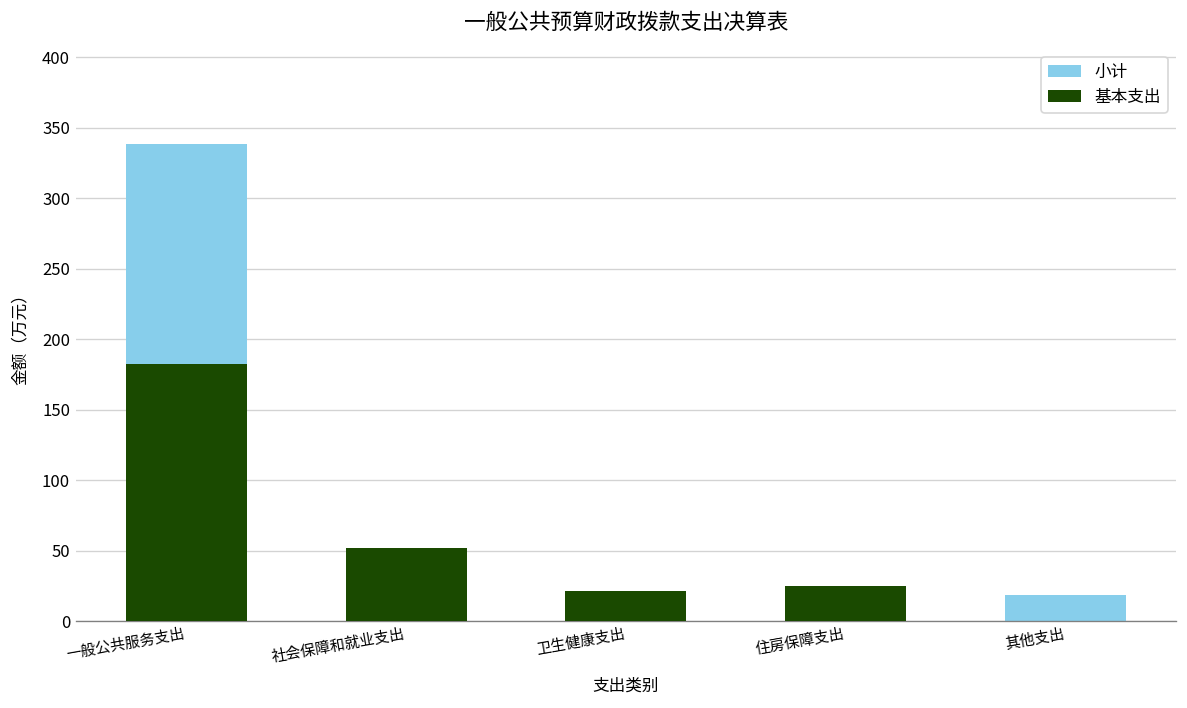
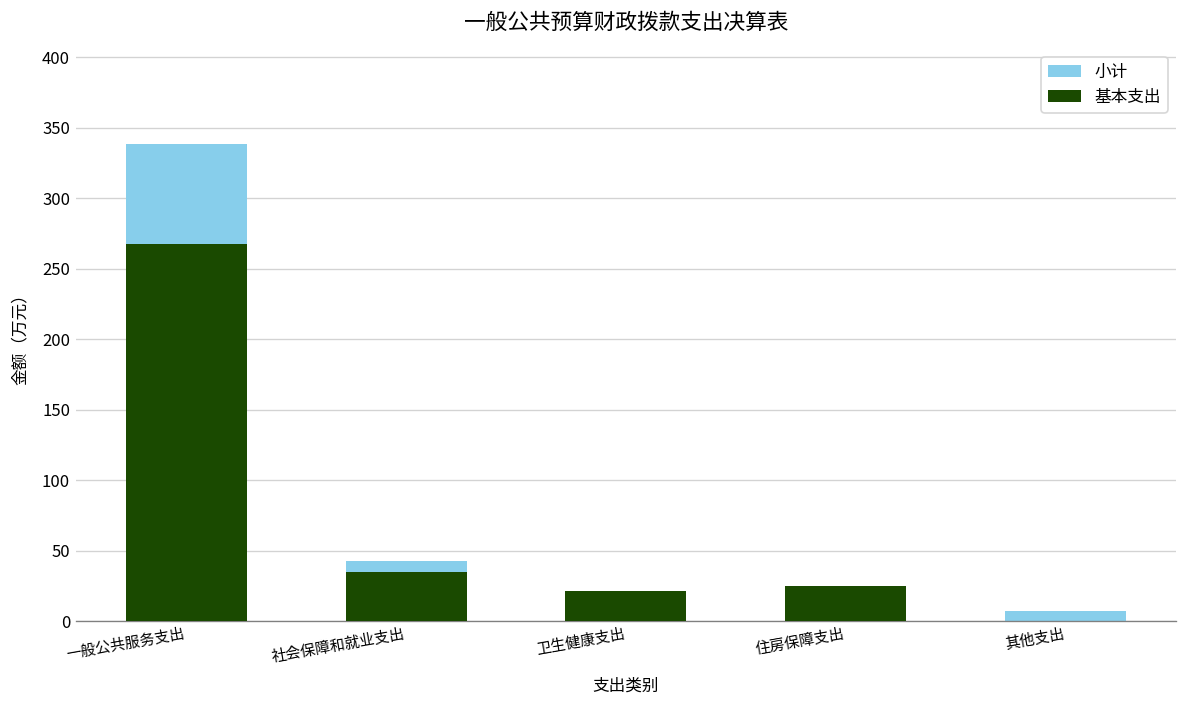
  {
    "小计": {
      "一般公共服务支出": 338,
-     "其他支出": 18
+     "其他支出": 7
    },
    "基本支出": {
-     "一般公共服务支出": 182,
-     "社会保障和就业支出": 52,
+     "一般公共服务支出": 267,
+     "社会保障和就业支出": 35,
      "卫生健康支出": 22,
      "住房保障支出": 25,
      "其他支出": 0
    }
  }
